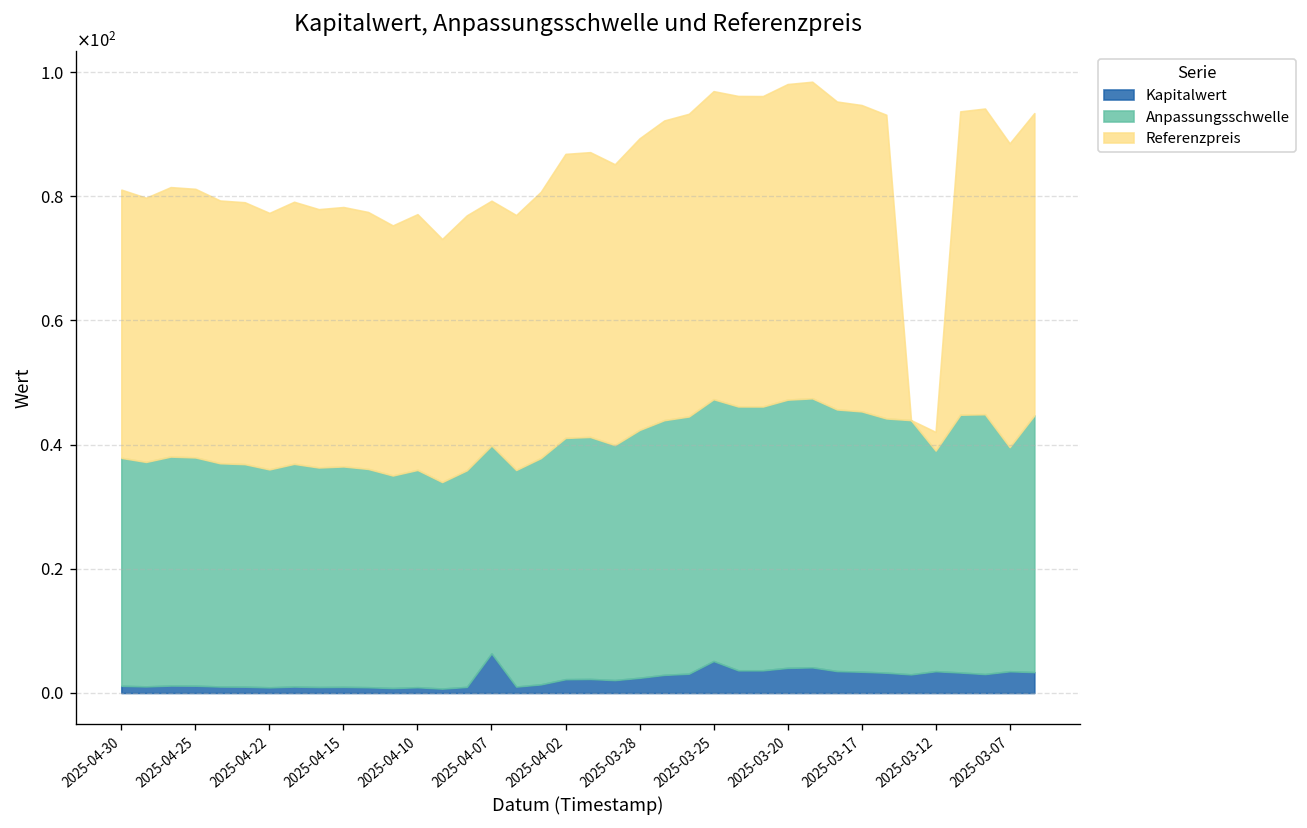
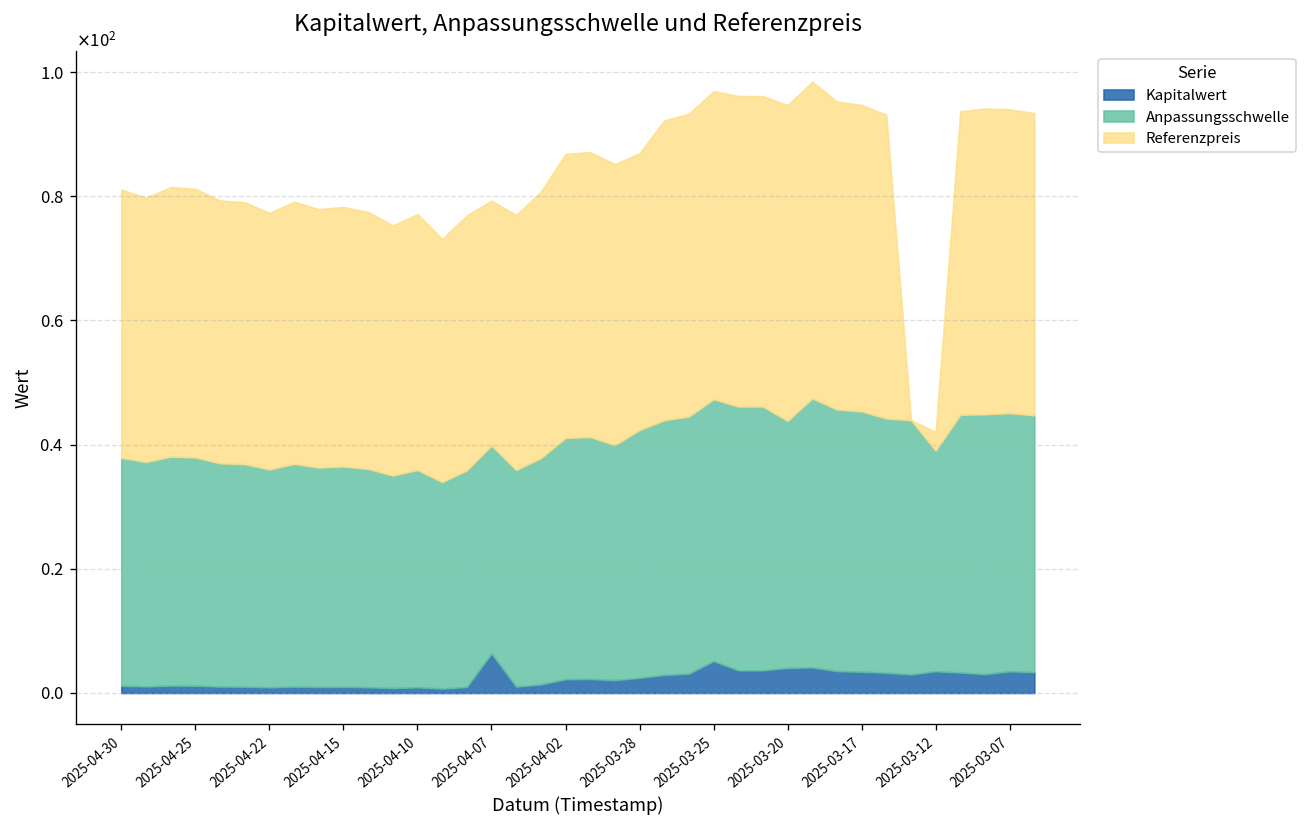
  {
    "Kapitalwert": {
      "2025-04-30": 1,
      "2025-04-25": 1,
      "2025-04-22": 1,
      "2025-04-15": 1,
      "2025-04-10": 1,
      "2025-04-07": 6,
      "2025-04-02": 2,
      "2025-03-28": 2,
      "2025-03-25": 5,
      "2025-03-20": 4,
      "2025-03-17": 3,
      "2025-03-12": 4,
      "2025-03-07": 4
    },
    "Anpassungsschwelle": {
      "2025-04-30": 37,
      "2025-04-25": 37,
      "2025-04-22": 35,
      "2025-04-15": 36,
      "2025-04-10": 35,
      "2025-04-07": 33,
      "2025-04-02": 39,
      "2025-03-28": 40,
      "2025-03-25": 42,
-     "2025-03-20": 43,
+     "2025-03-20": 40,
      "2025-03-17": 42,
      "2025-03-12": 36,
-     "2025-03-07": 36
+     "2025-03-07": 42
    },
    "Referenzpreis": {
      "2025-04-30": 43,
      "2025-04-25": 43,
      "2025-04-22": 41,
      "2025-04-15": 42,
      "2025-04-10": 41,
      "2025-04-07": 39,
      "2025-04-02": 46,
-     "2025-03-28": 47,
+     "2025-03-28": 45,
      "2025-03-25": 50,
      "2025-03-20": 51,
      "2025-03-17": 49,
      "2025-03-12": 3,
      "2025-03-07": 49
    }
  }
